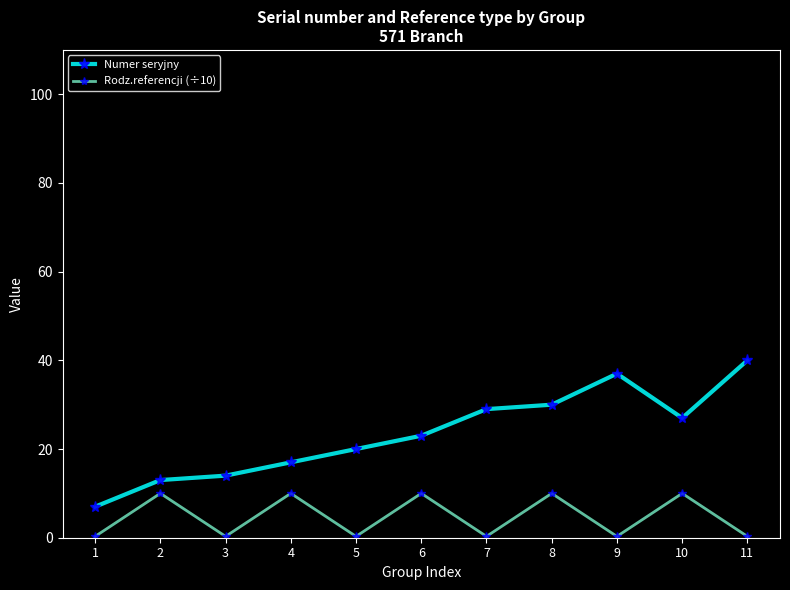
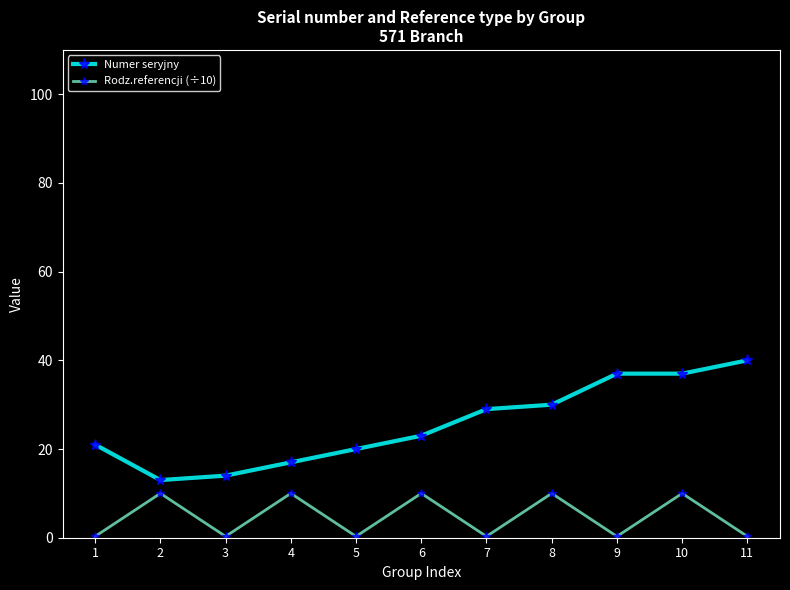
  {
    "Numer seryjny": {
-     "1": 7,
+     "1": 21,
      "2": 13,
      "3": 14,
      "4": 17,
      "5": 20,
      "6": 23,
      "7": 29,
      "8": 30,
      "9": 37,
-     "10": 27,
+     "10": 37,
      "11": 40
    },
    "Rodz.referencji (÷10)": {
      "1": 0,
      "2": 10,
      "3": 0,
      "4": 10,
      "5": 0,
      "6": 10,
      "7": 0,
      "8": 10,
      "9": 0,
      "10": 10,
      "11": 0
    }
  }
